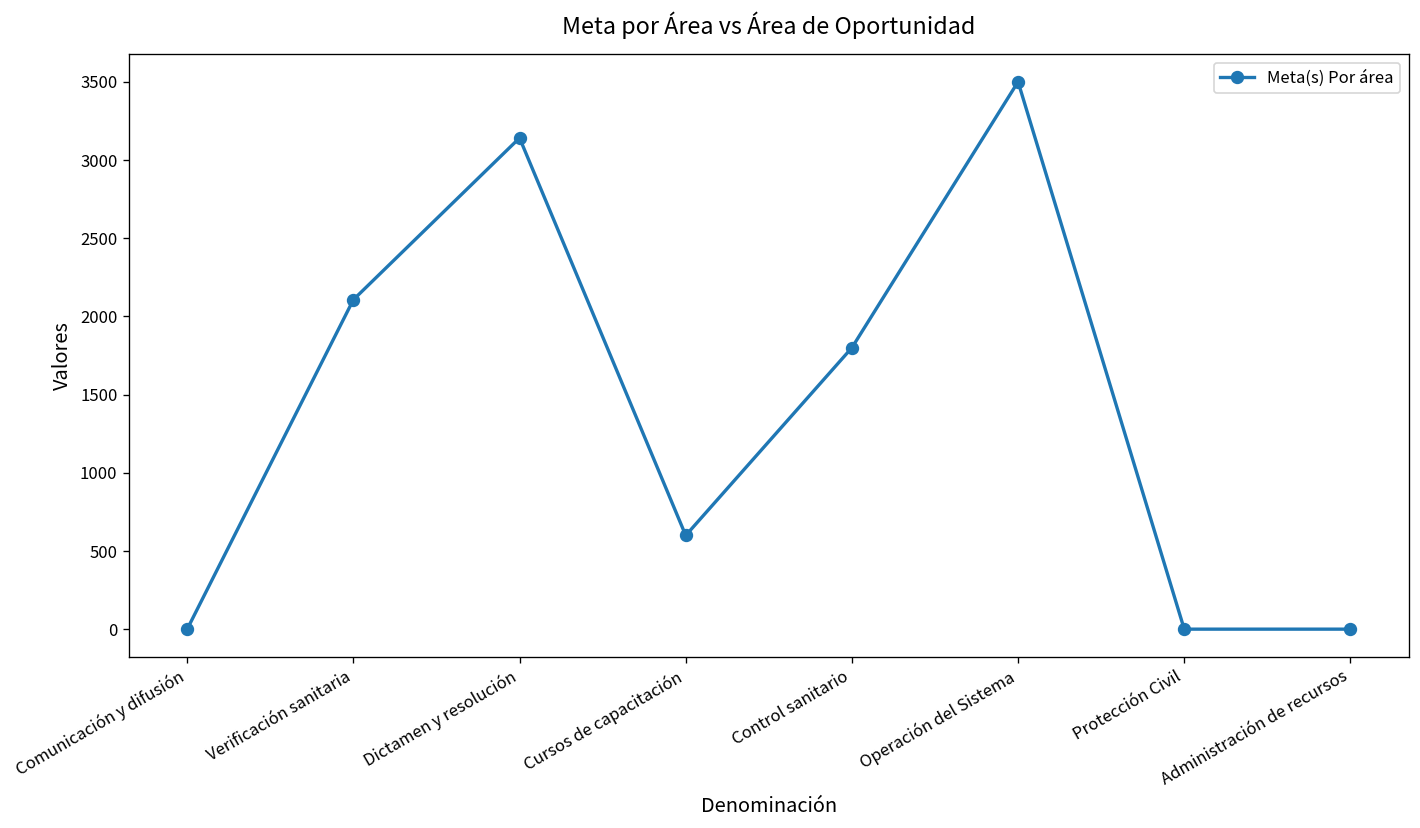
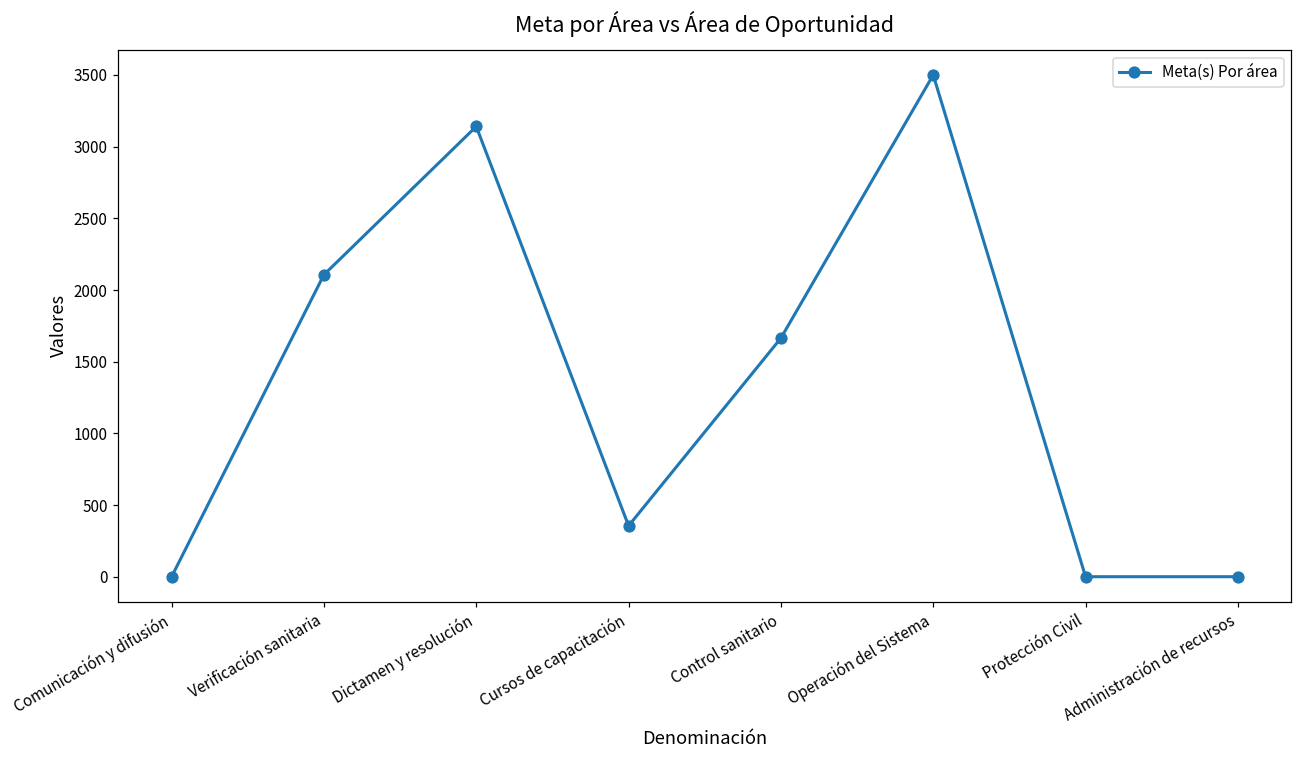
  {
    "Comunicación y difusión": 0,
    "Verificación sanitaria": 2110,
    "Dictamen y resolución": 3140,
-   "Cursos de capacitación": 600,
-   "Control sanitario": 1800,
+   "Cursos de capacitación": 360,
+   "Control sanitario": 1670,
    "Operación del Sistema": 3500,
    "Protección Civil": 0,
    "Administración de recursos": 0
  }
